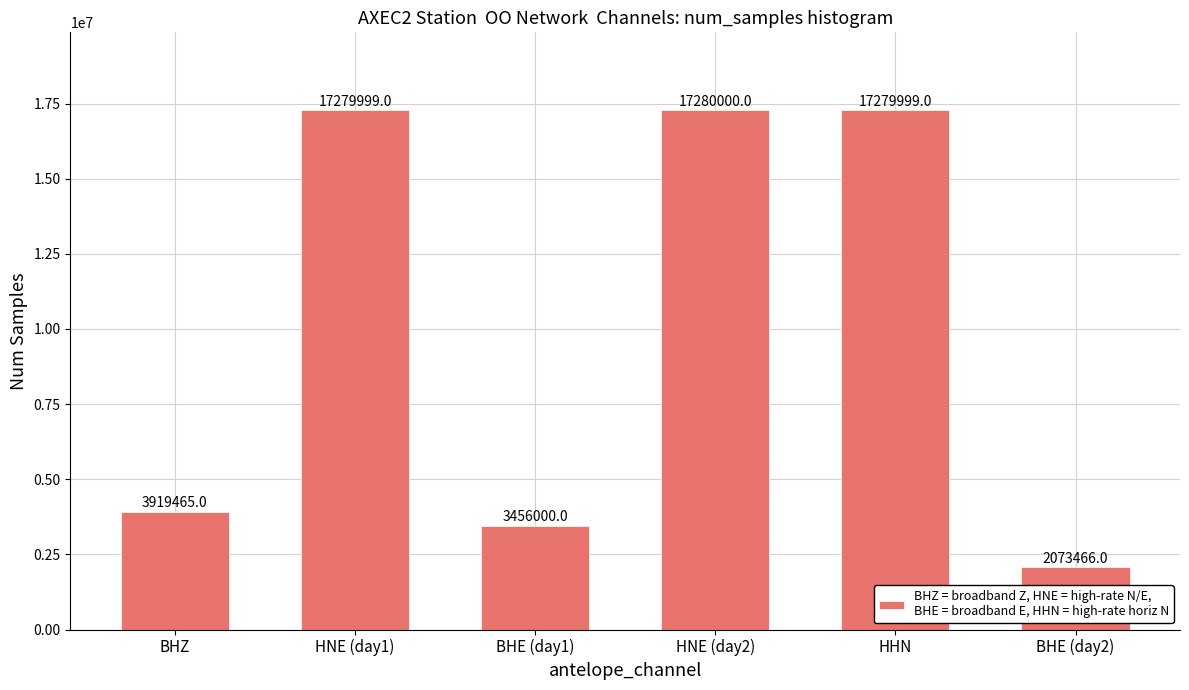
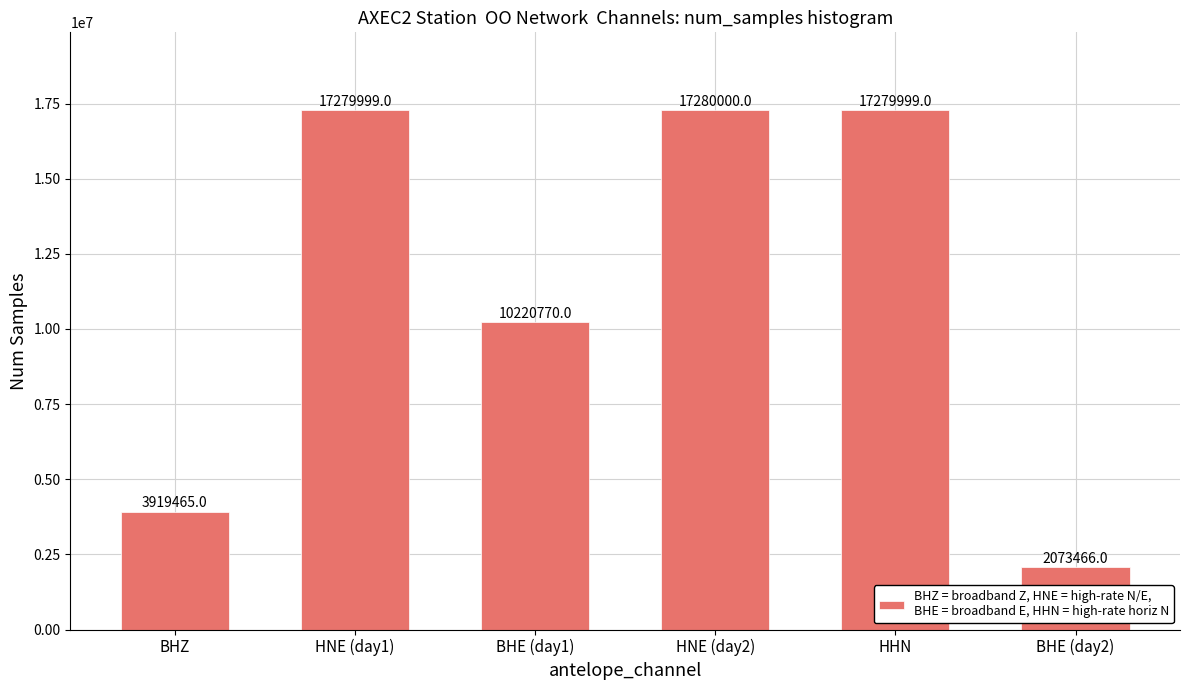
  {
    "BHZ": 3919465.0,
    "HNE (day1)": 17279999.0,
-   "BHE (day1)": 3456000.0,
+   "BHE (day1)": 10220770.0,
    "HNE (day2)": 17280000.0,
    "HHN": 17279999.0,
    "BHE (day2)": 2073466.0
  }
